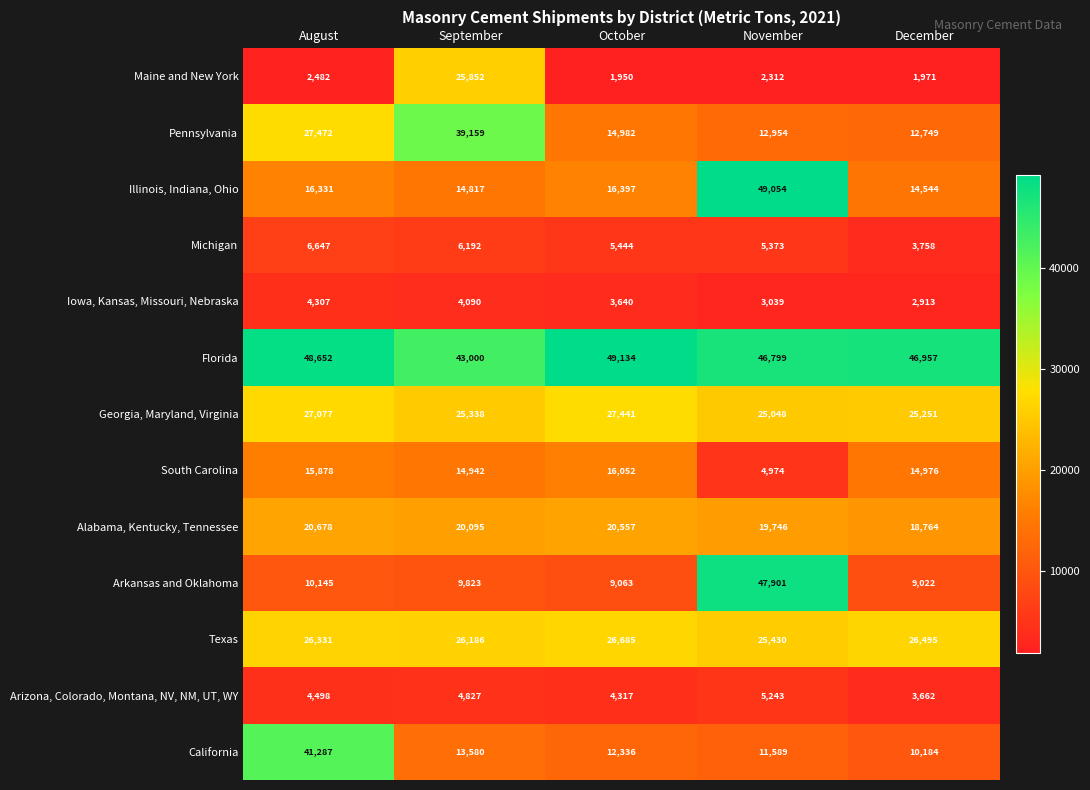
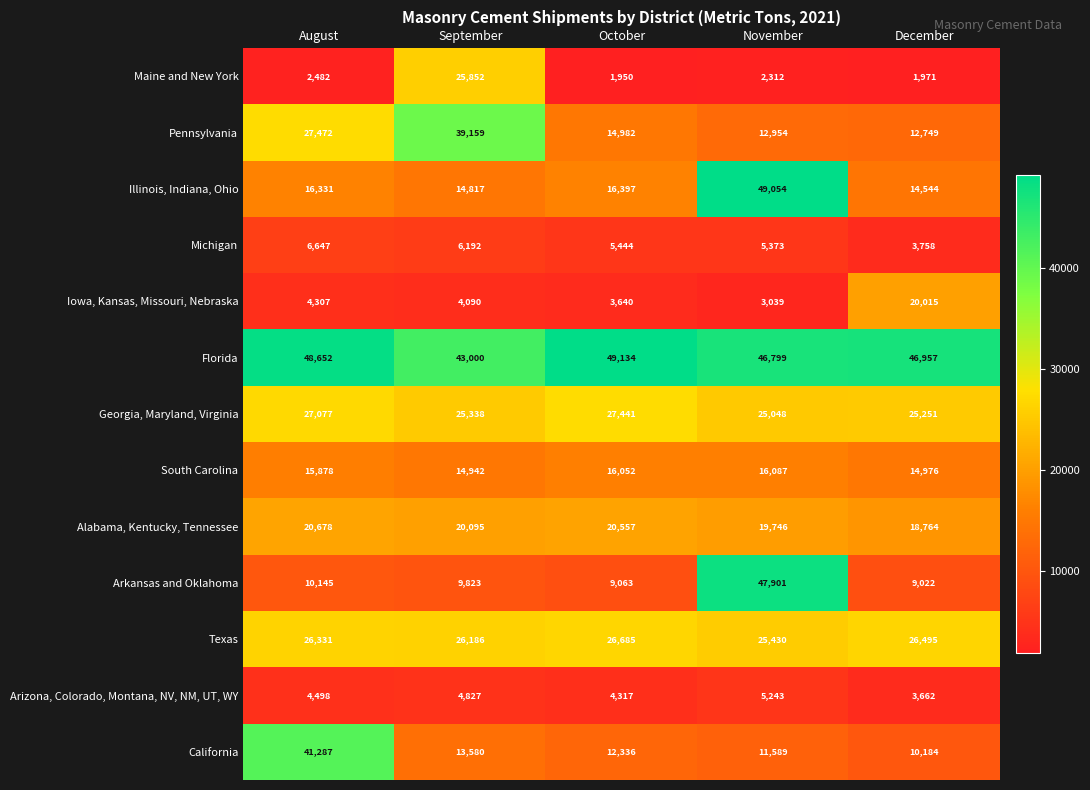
  {
    "Maine and New York": {
      "August": "2,482",
      "September": "25,852",
      "October": "1,950",
      "November": "2,312",
      "December": "1,971"
    },
    "Pennsylvania": {
      "August": "27,472",
      "September": "39,159",
      "October": "14,982",
      "November": "12,954",
      "December": "12,749"
    },
    "Illinois, Indiana, Ohio": {
      "August": "16,331",
      "September": "14,817",
      "October": "16,397",
      "November": "49,054",
      "December": "14,544"
    },
    "Michigan": {
      "August": "6,647",
      "September": "6,192",
      "October": "5,444",
      "November": "5,373",
      "December": "3,758"
    },
    "Iowa, Kansas, Missouri, Nebraska": {
      "August": "4,307",
      "September": "4,090",
      "October": "3,640",
      "November": "3,039",
-     "December": "2,913"
+     "December": "20,015"
    },
    "Florida": {
      "August": "48,652",
      "September": "43,000",
      "October": "49,134",
      "November": "46,799",
      "December": "46,957"
    },
    "Georgia, Maryland, Virginia": {
      "August": "27,077",
      "September": "25,338",
      "October": "27,441",
      "November": "25,048",
      "December": "25,251"
    },
    "South Carolina": {
      "August": "15,878",
      "September": "14,942",
      "October": "16,052",
-     "November": "4,974",
+     "November": "16,087",
      "December": "14,976"
    },
    "Alabama, Kentucky, Tennessee": {
      "August": "20,678",
      "September": "20,095",
      "October": "20,557",
      "November": "19,746",
      "December": "18,764"
    },
    "Arkansas and Oklahoma": {
      "August": "10,145",
      "September": "9,823",
      "October": "9,063",
      "November": "47,901",
      "December": "9,022"
    },
    "Texas": {
      "August": "26,331",
      "September": "26,186",
      "October": "26,685",
      "November": "25,430",
      "December": "26,495"
    },
    "Arizona, Colorado, Montana, NV, NM, UT, WY": {
      "August": "4,498",
      "September": "4,827",
      "October": "4,317",
      "November": "5,243",
      "December": "3,662"
    },
    "California": {
      "August": "41,287",
      "September": "13,580",
      "October": "12,336",
      "November": "11,589",
      "December": "10,184"
    }
  }
